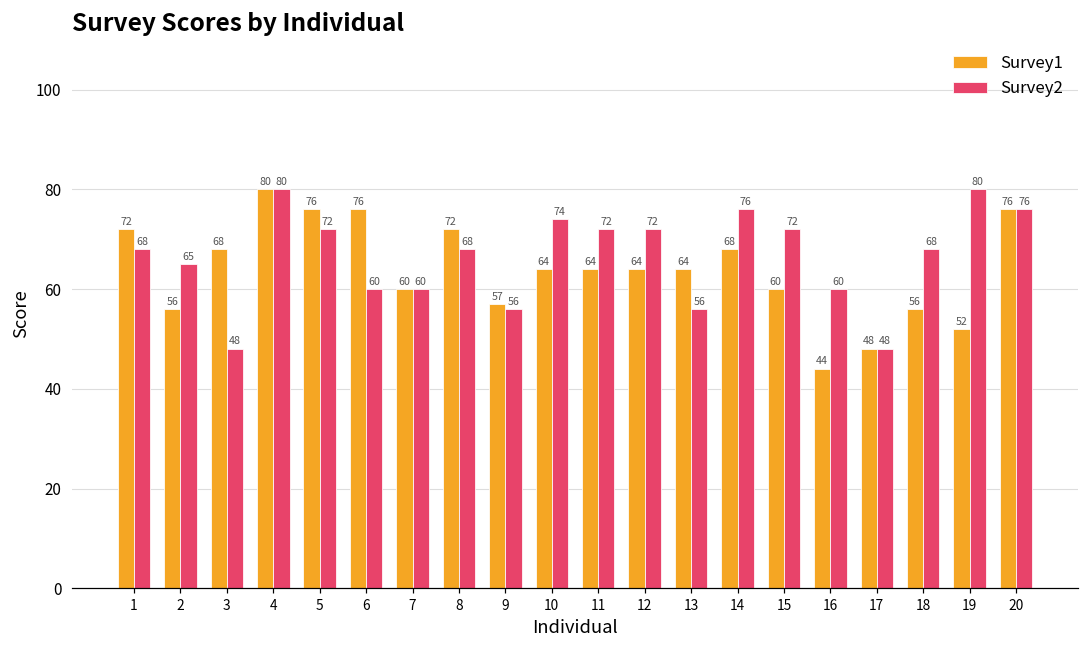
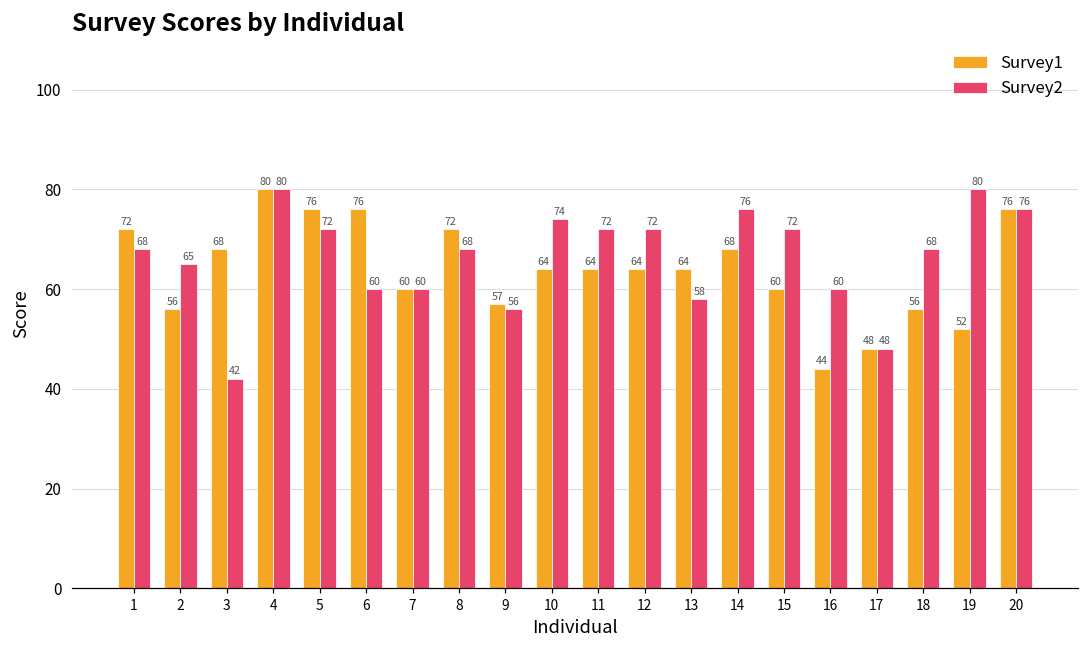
  {
    "Survey1": {
      "1": 72,
      "2": 56,
      "3": 68,
      "4": 80,
      "5": 76,
      "6": 76,
      "7": 60,
      "8": 72,
      "9": 57,
      "10": 64,
      "11": 64,
      "12": 64,
      "13": 64,
      "14": 68,
      "15": 60,
      "16": 44,
      "17": 48,
      "18": 56,
      "19": 52,
      "20": 76
    },
    "Survey2": {
      "1": 68,
      "2": 65,
-     "3": 48,
+     "3": 42,
      "4": 80,
      "5": 72,
      "6": 60,
      "7": 60,
      "8": 68,
      "9": 56,
      "10": 74,
      "11": 72,
      "12": 72,
-     "13": 56,
+     "13": 58,
      "14": 76,
      "15": 72,
      "16": 60,
      "17": 48,
      "18": 68,
      "19": 80,
      "20": 76
    }
  }
